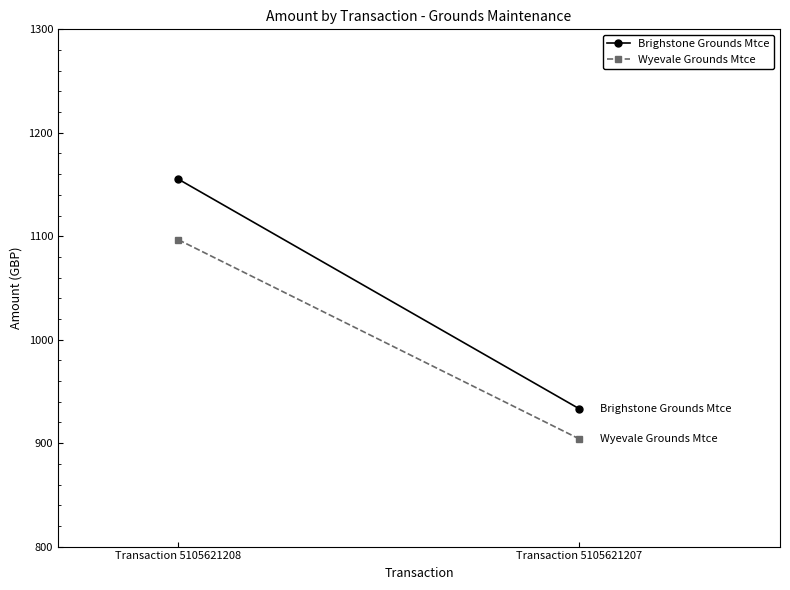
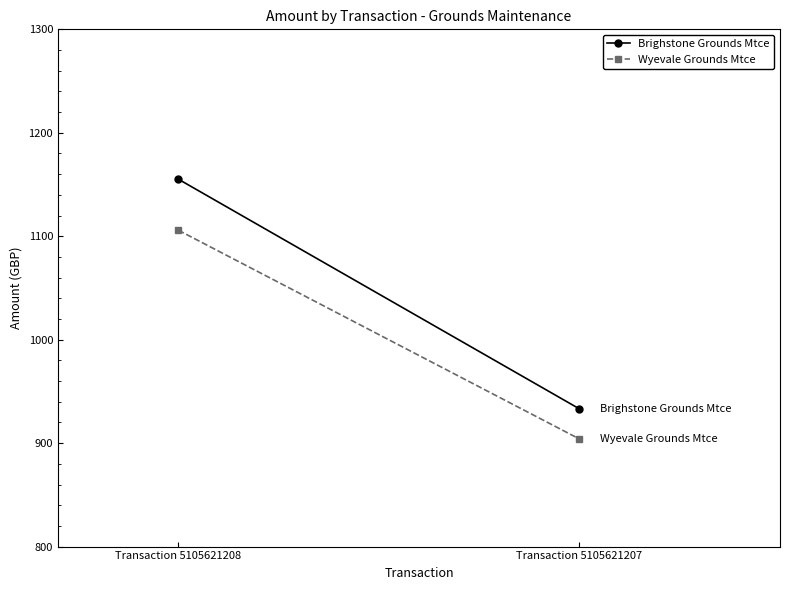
  {
    "Brighstone Grounds Mtce": {
      "Transaction 5105621208": 1155,
      "Transaction 5105621207": 933
    },
    "Wyevale Grounds Mtce": {
-     "Transaction 5105621208": 1097,
+     "Transaction 5105621208": 1106,
      "Transaction 5105621207": 904
    }
  }
